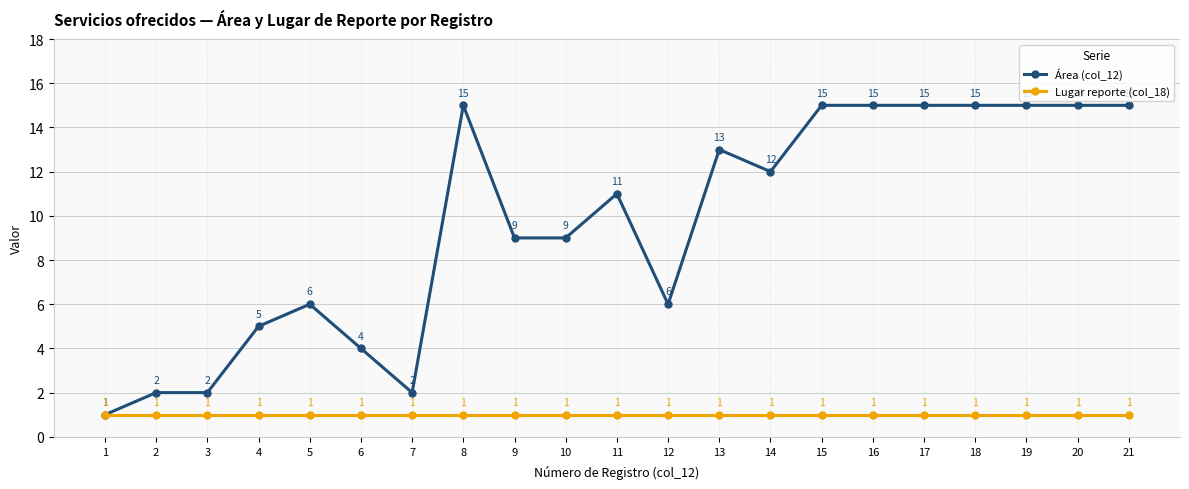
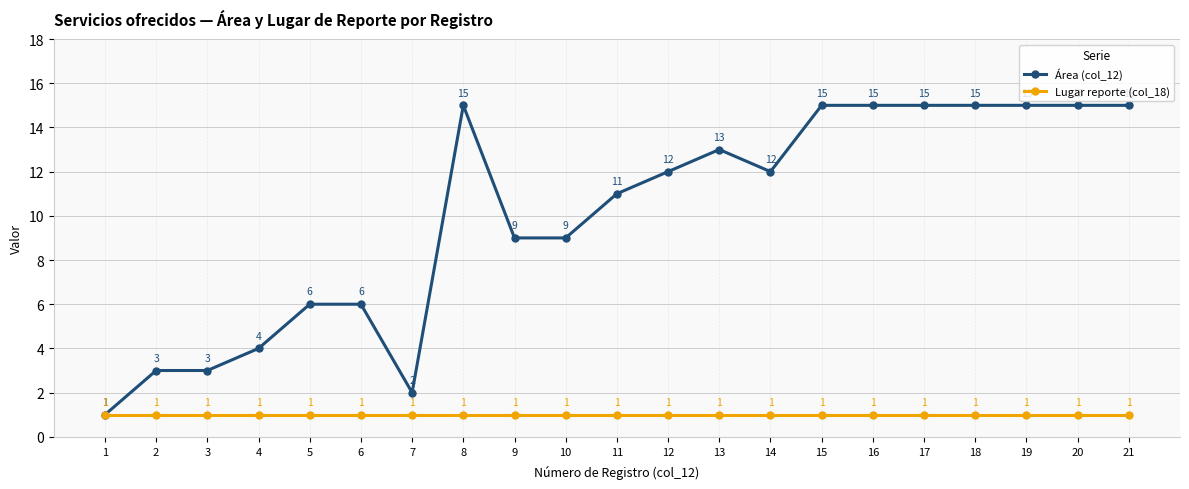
  {
    "Área (col_12)": {
-     "2": 2,
-     "3": 2,
-     "4": 5,
+     "2": 3,
+     "3": 3,
+     "4": 4,
      "5": 6,
-     "6": 4,
+     "6": 6,
      "7": 2,
      "8": 15,
      "9": 9,
      "10": 9,
      "11": 11,
-     "12": 6,
+     "12": 12,
      "13": 13,
      "14": 12,
      "15": 15,
      "16": 15,
      "17": 15,
      "18": 15
    },
    "Lugar reporte (col_18)": {
      "2": 1,
      "3": 1,
      "4": 1,
      "5": 1,
      "6": 1,
      "7": 1,
      "8": 1,
      "9": 1,
      "10": 1,
      "11": 1,
      "12": 1,
      "13": 1,
      "14": 1,
      "15": 1,
      "16": 1,
      "17": 1,
      "18": 1,
      "19": 1,
      "20": 1,
      "21": 1
    }
  }
